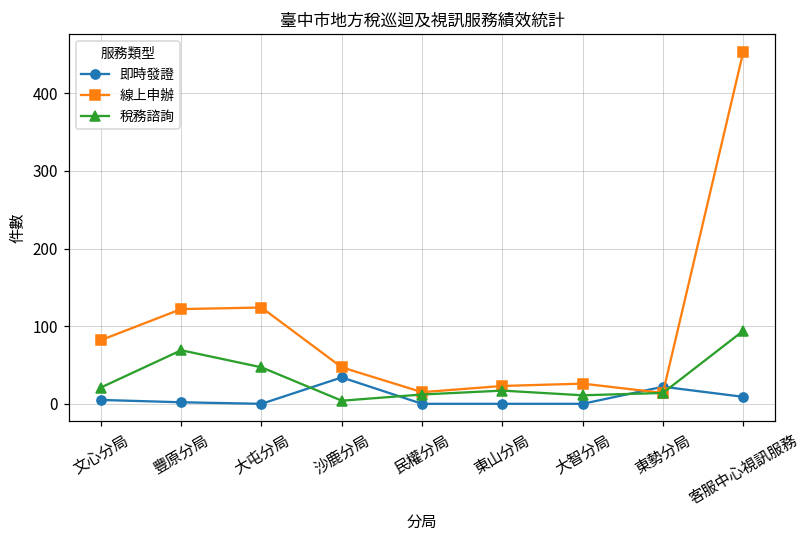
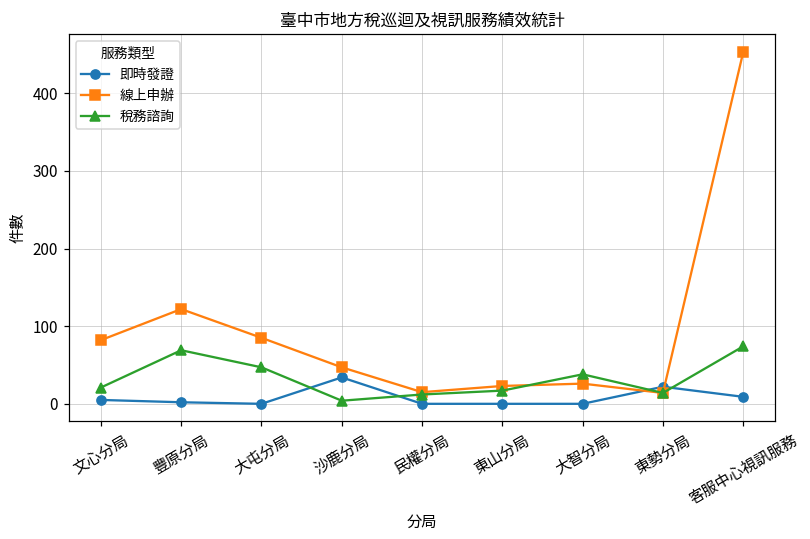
  {
    "即時發證": {
      "文心分局": 10,
      "豐原分局": 0,
      "大屯分局": 0,
      "沙鹿分局": 30,
      "民權分局": 0,
      "東山分局": 0,
      "大智分局": 0,
      "東勢分局": 20,
      "客服中心視訊服務": 10
    },
    "線上申辦": {
      "文心分局": 80,
      "豐原分局": 120,
-     "大屯分局": 120,
+     "大屯分局": 90,
      "沙鹿分局": 50,
      "東山分局": 20,
      "大智分局": 30,
      "客服中心視訊服務": 450
    },
    "稅務諮詢": {
      "文心分局": 20,
      "豐原分局": 70,
      "大屯分局": 50,
      "沙鹿分局": 0,
      "東山分局": 20,
-     "大智分局": 10,
-     "客服中心視訊服務": 90
+     "大智分局": 40,
+     "客服中心視訊服務": 70
    }
  }
